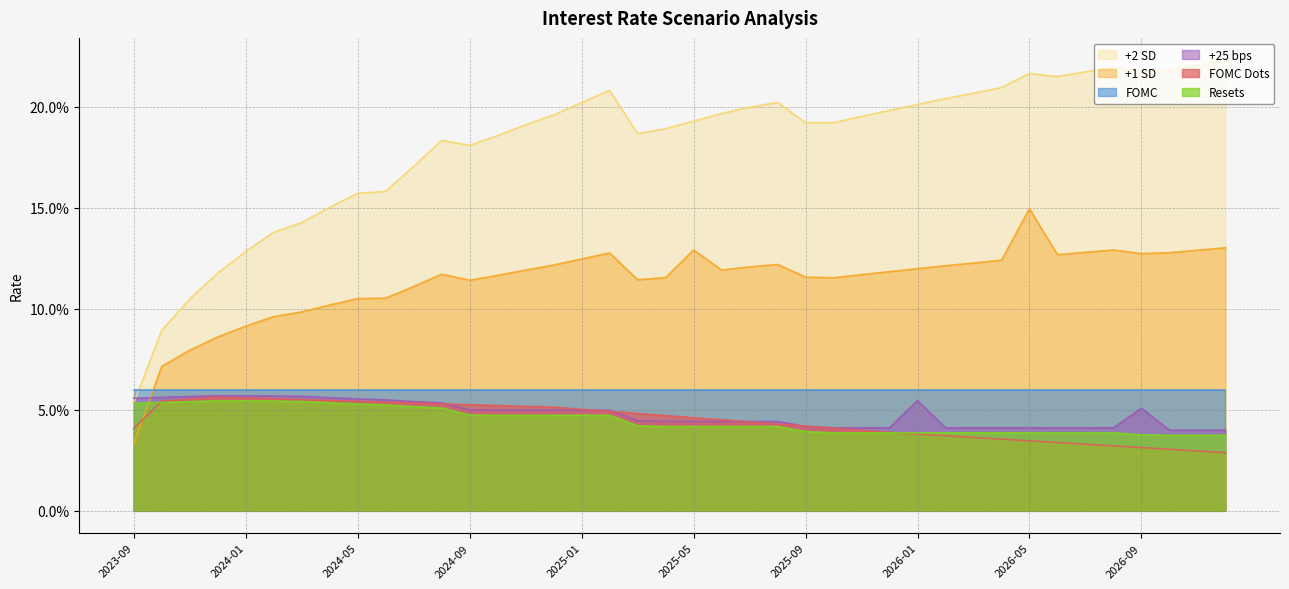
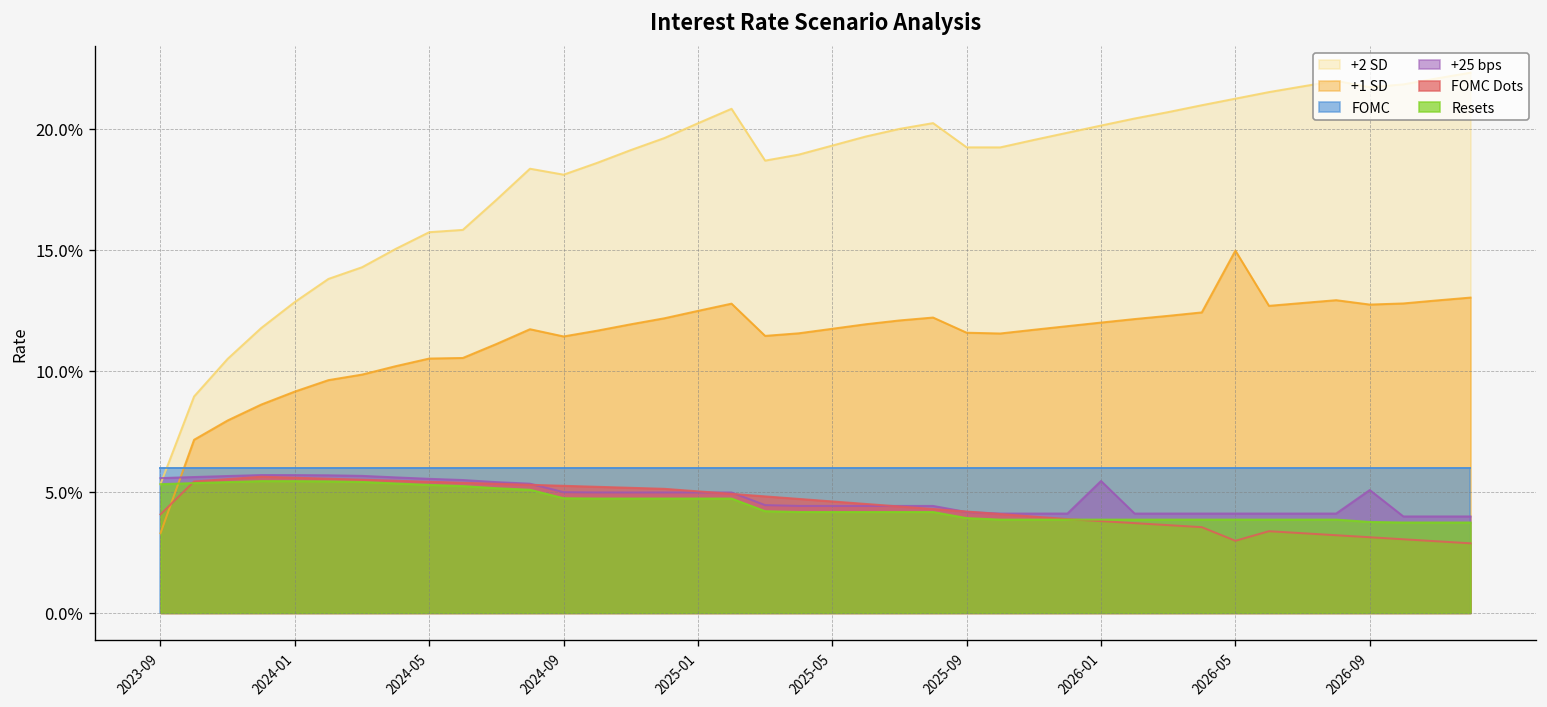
  {
    "+2 SD": {
      "2024-01": "12.8%",
      "2024-05": "15.7%",
      "2024-09": "18.1%",
      "2025-01": "20.2%",
      "2025-05": "19.3%",
      "2025-09": "19.2%",
      "2026-01": "20.1%",
-     "2026-05": "21.7%"
+     "2026-05": "21.2%"
    },
    "+1 SD": {
      "2023-09": "3.3%",
      "2024-01": "9.1%",
      "2024-05": "10.5%",
      "2024-09": "11.4%",
      "2025-01": "12.5%",
-     "2025-05": "12.9%",
+     "2025-05": "11.7%",
      "2025-09": "11.6%",
      "2026-01": "12.0%",
      "2026-05": "15.0%",
      "2026-09": "12.7%"
    },
    "FOMC": {
      "2023-09": "6.0%",
      "2024-01": "6.0%",
      "2024-05": "6.0%",
      "2024-09": "6.0%",
      "2025-01": "6.0%",
      "2025-05": "6.0%",
      "2025-09": "6.0%",
      "2026-01": "6.0%",
      "2026-05": "6.0%",
      "2026-09": "6.0%"
    },
    "+25 bps": {
      "2023-09": "5.6%",
      "2024-09": "5.0%",
      "2025-05": "4.4%",
      "2026-01": "5.4%",
      "2026-05": "4.1%",
      "2026-09": "5.1%"
    },
    "FOMC Dots": {
      "2023-09": "4.1%",
      "2024-09": "5.2%",
      "2025-05": "4.6%",
-     "2026-05": "3.5%",
+     "2026-05": "3.0%",
      "2026-09": "3.1%"
    },
    "Resets": {
      "2024-01": "5.4%",
      "2024-05": "5.3%",
      "2024-09": "4.7%",
      "2025-01": "4.7%",
      "2025-05": "4.2%",
      "2025-09": "3.9%",
      "2026-05": "3.9%",
      "2026-09": "3.8%"
    }
  }
